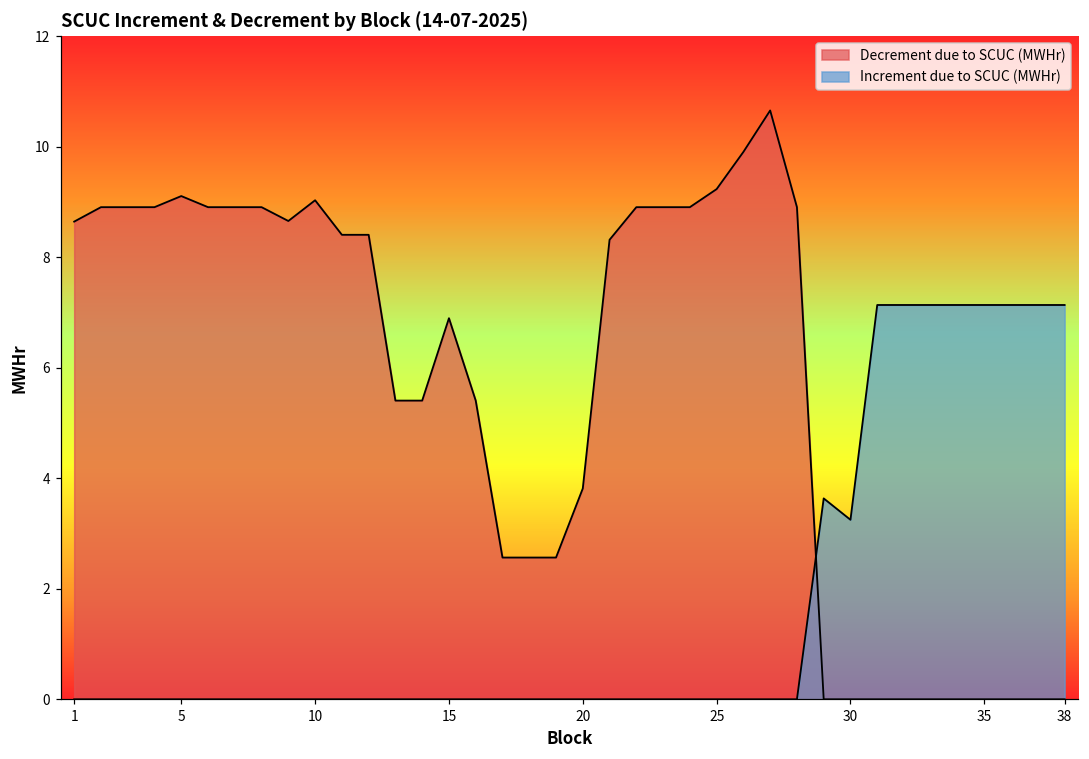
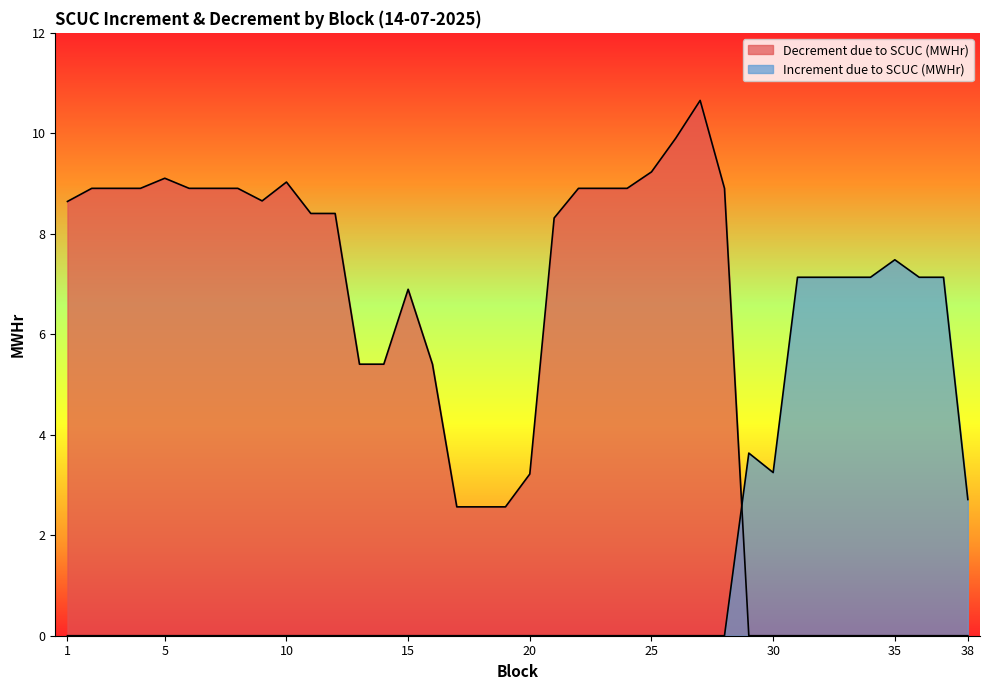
  {
    "Decrement due to SCUC (MWHr)": {
      "1": 8.6,
      "5": 9.1,
      "10": 9.0,
      "15": 6.9,
-     "20": 3.8,
+     "20": 3.2,
      "25": 9.2,
      "30": 0.0,
      "35": 0.0,
      "38": 0.0
    },
    "Increment due to SCUC (MWHr)": {
      "1": 0.0,
      "5": 0.0,
      "10": 0.0,
      "15": 0.0,
      "20": 0.0,
      "25": 0.0,
      "30": 3.2,
-     "35": 7.1,
-     "38": 7.1
+     "35": 7.5,
+     "38": 2.7
    }
  }
